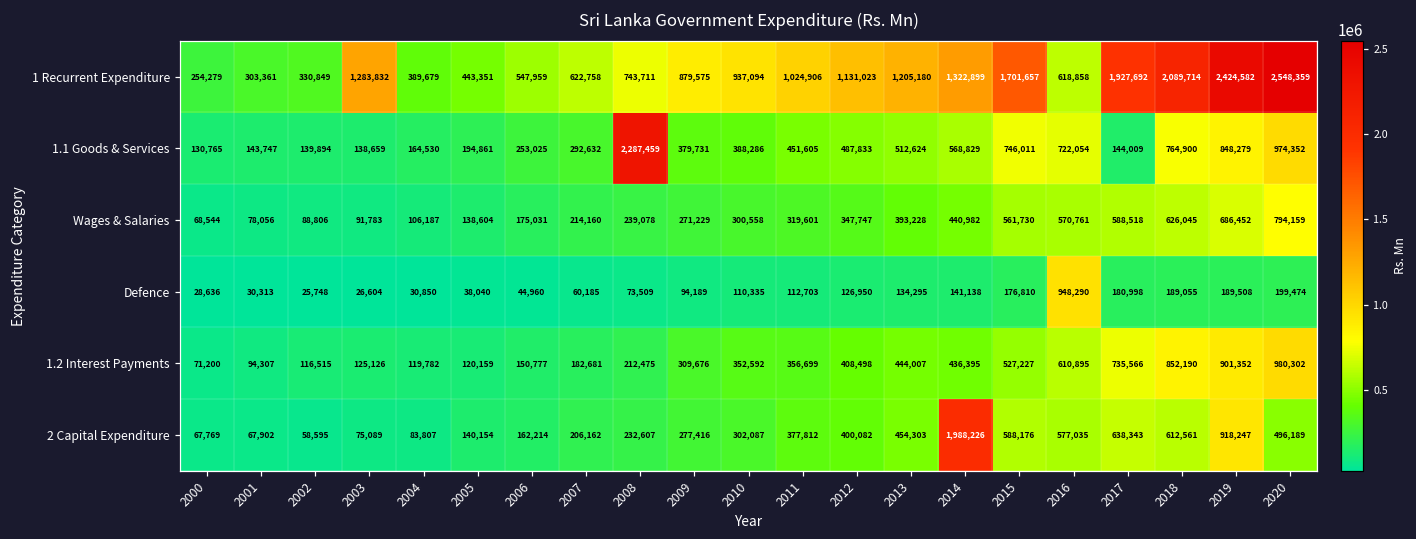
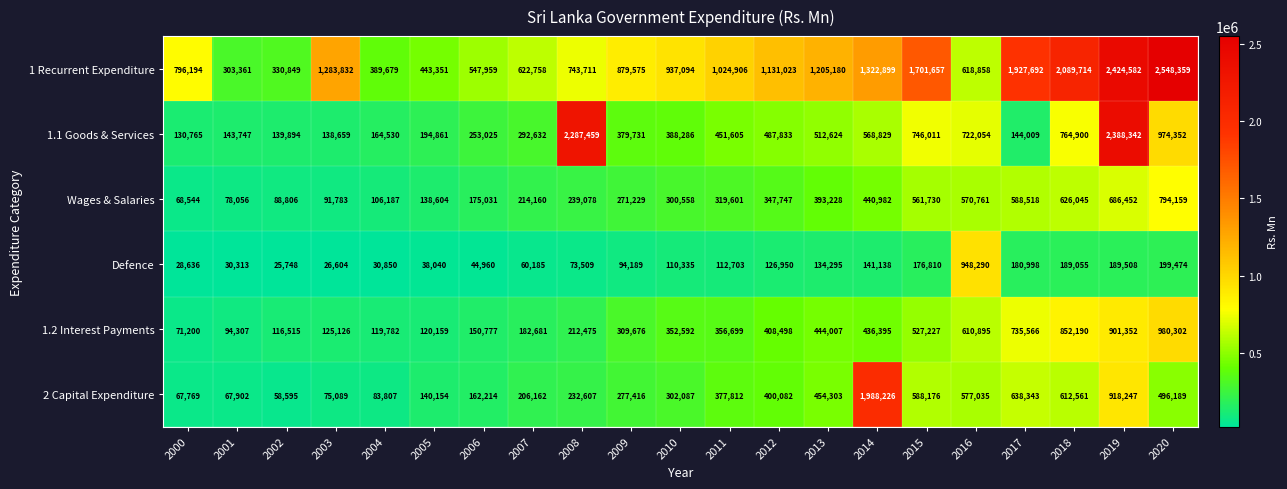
  {
    "1 Recurrent Expenditure": {
-     "2000": "254,279",
+     "2000": "796,194",
      "2001": "303,361",
      "2002": "330,849",
      "2003": "1,283,832",
      "2004": "389,679",
      "2005": "443,351",
      "2006": "547,959",
      "2007": "622,758",
      "2008": "743,711",
      "2009": "879,575",
      "2010": "937,094",
      "2011": "1,024,906",
      "2012": "1,131,023",
      "2013": "1,205,180",
      "2014": "1,322,899",
      "2015": "1,701,657",
      "2016": "618,858",
      "2017": "1,927,692",
      "2018": "2,089,714",
      "2019": "2,424,582",
      "2020": "2,548,359"
    },
    "1.1 Goods & Services": {
      "2000": "130,765",
      "2001": "143,747",
      "2002": "139,894",
      "2003": "138,659",
      "2004": "164,530",
      "2005": "194,861",
      "2006": "253,025",
      "2007": "292,632",
      "2008": "2,287,459",
      "2009": "379,731",
      "2010": "388,286",
      "2011": "451,605",
      "2012": "487,833",
      "2013": "512,624",
      "2014": "568,829",
      "2015": "746,011",
      "2016": "722,054",
      "2017": "144,009",
      "2018": "764,900",
-     "2019": "848,279",
+     "2019": "2,388,342",
      "2020": "974,352"
    },
    "Wages & Salaries": {
      "2000": "68,544",
      "2001": "78,056",
      "2002": "88,806",
      "2003": "91,783",
      "2004": "106,187",
      "2005": "138,604",
      "2006": "175,031",
      "2007": "214,160",
      "2008": "239,078",
      "2009": "271,229",
      "2010": "300,558",
      "2011": "319,601",
      "2012": "347,747",
      "2013": "393,228",
      "2014": "440,982",
      "2015": "561,730",
      "2016": "570,761",
      "2017": "588,518",
      "2018": "626,045",
      "2019": "686,452",
      "2020": "794,159"
    },
    "Defence": {
      "2000": "28,636",
      "2001": "30,313",
      "2002": "25,748",
      "2003": "26,604",
      "2004": "30,850",
      "2005": "38,040",
      "2006": "44,960",
      "2007": "60,185",
      "2008": "73,509",
      "2009": "94,189",
      "2010": "110,335",
      "2011": "112,703",
      "2012": "126,950",
      "2013": "134,295",
      "2014": "141,138",
      "2015": "176,810",
      "2016": "948,290",
      "2017": "180,998",
      "2018": "189,055",
      "2019": "189,508",
      "2020": "199,474"
    },
    "1.2 Interest Payments": {
      "2000": "71,200",
      "2001": "94,307",
      "2002": "116,515",
      "2003": "125,126",
      "2004": "119,782",
      "2005": "120,159",
      "2006": "150,777",
      "2007": "182,681",
      "2008": "212,475",
      "2009": "309,676",
      "2010": "352,592",
      "2011": "356,699",
      "2012": "408,498",
      "2013": "444,007",
      "2014": "436,395",
      "2015": "527,227",
      "2016": "610,895",
      "2017": "735,566",
      "2018": "852,190",
      "2019": "901,352",
      "2020": "980,302"
    },
    "2 Capital Expenditure": {
      "2000": "67,769",
      "2001": "67,902",
      "2002": "58,595",
      "2003": "75,089",
      "2004": "83,807",
      "2005": "140,154",
      "2006": "162,214",
      "2007": "206,162",
      "2008": "232,607",
      "2009": "277,416",
      "2010": "302,087",
      "2011": "377,812",
      "2012": "400,082",
      "2013": "454,303",
      "2014": "1,988,226",
      "2015": "588,176",
      "2016": "577,035",
      "2017": "638,343",
      "2018": "612,561",
      "2019": "918,247",
      "2020": "496,189"
    }
  }
